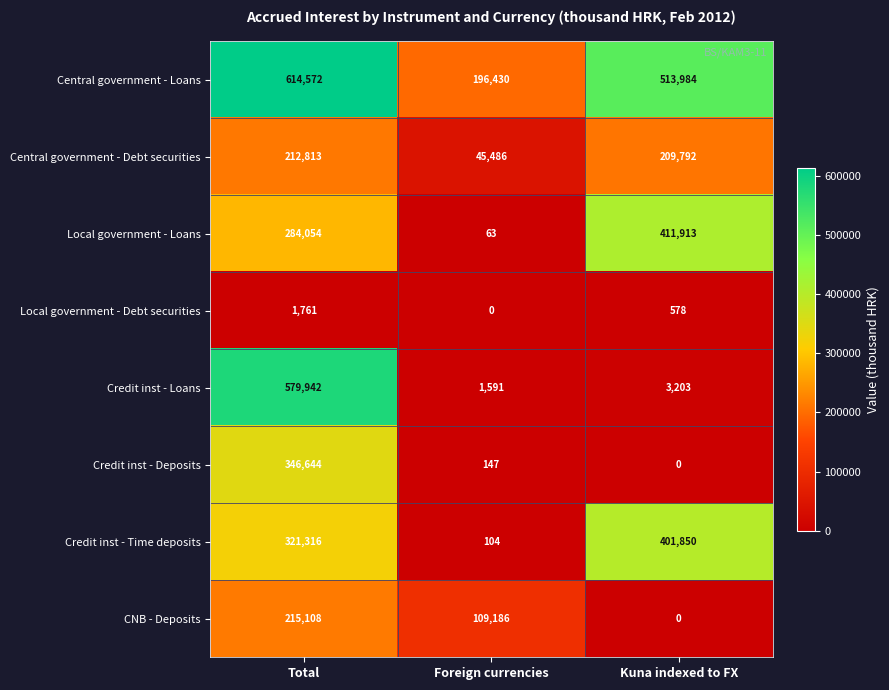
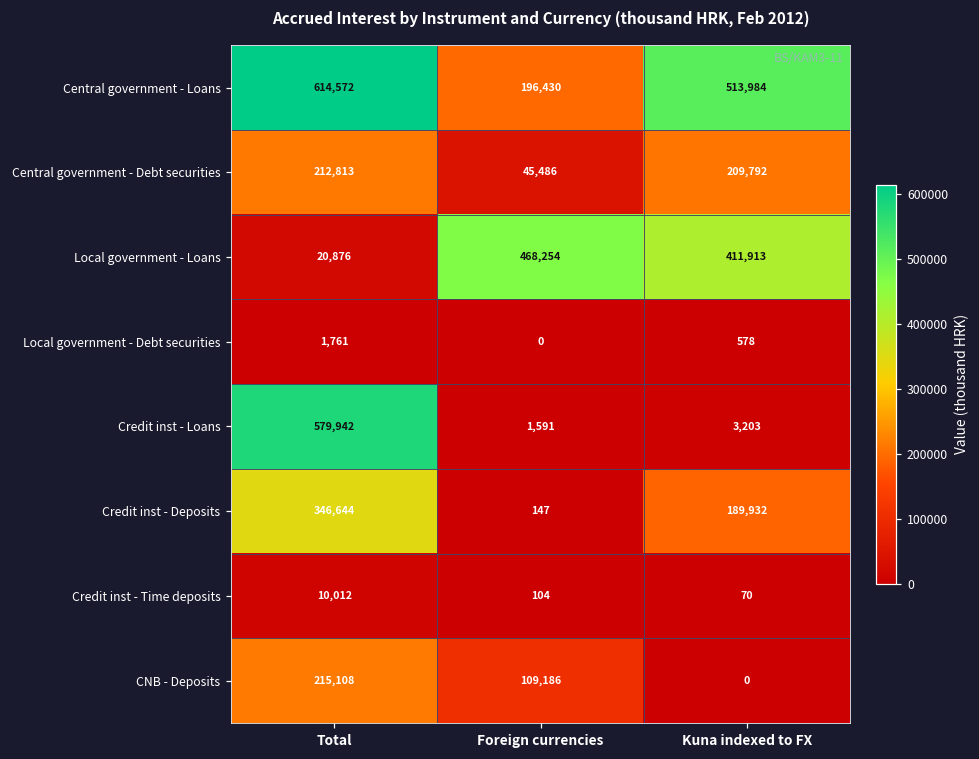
  {
    "Central government - Loans": {
      "Total": "614,572",
      "Foreign currencies": "196,430"
    },
    "Central government - Debt securities": {
      "Total": "212,813",
      "Foreign currencies": "45,486",
      "Kuna indexed to FX": "209,792"
    },
    "Local government - Loans": {
-     "Total": "284,054",
-     "Foreign currencies": "63",
+     "Total": "20,876",
+     "Foreign currencies": "468,254",
      "Kuna indexed to FX": "411,913"
    },
    "Local government - Debt securities": {
      "Total": "1,761",
      "Foreign currencies": "0",
      "Kuna indexed to FX": "578"
    },
    "Credit inst - Loans": {
      "Total": "579,942",
      "Foreign currencies": "1,591",
      "Kuna indexed to FX": "3,203"
    },
    "Credit inst - Deposits": {
      "Total": "346,644",
      "Foreign currencies": "147",
-     "Kuna indexed to FX": "0"
+     "Kuna indexed to FX": "189,932"
    },
    "Credit inst - Time deposits": {
-     "Total": "321,316",
+     "Total": "10,012",
      "Foreign currencies": "104",
-     "Kuna indexed to FX": "401,850"
+     "Kuna indexed to FX": "70"
    },
    "CNB - Deposits": {
      "Total": "215,108",
      "Foreign currencies": "109,186",
      "Kuna indexed to FX": "0"
    }
  }
